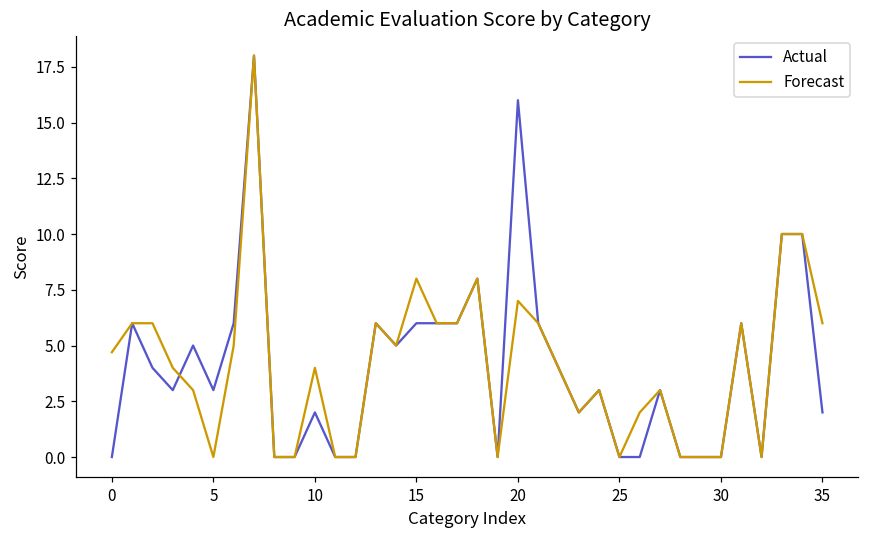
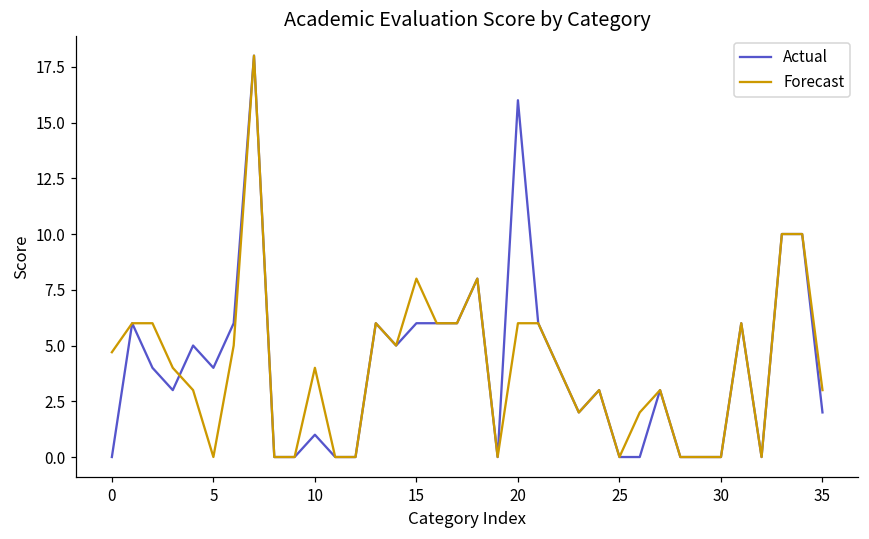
  {
    "Actual": {
      "0": 0,
-     "5": 3,
-     "10": 2,
+     "5": 4,
+     "10": 1,
      "15": 6,
      "20": 16,
      "35": 2
    },
    "Forecast": {
      "0": 4.7,
      "5": 0,
      "10": 4,
      "15": 8,
-     "20": 7,
-     "35": 6
+     "20": 6,
+     "35": 3
    }
  }
